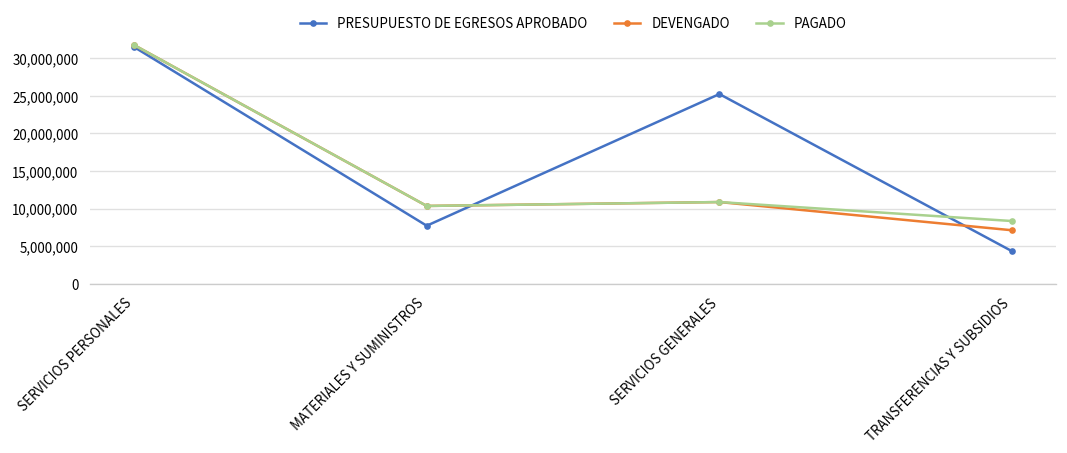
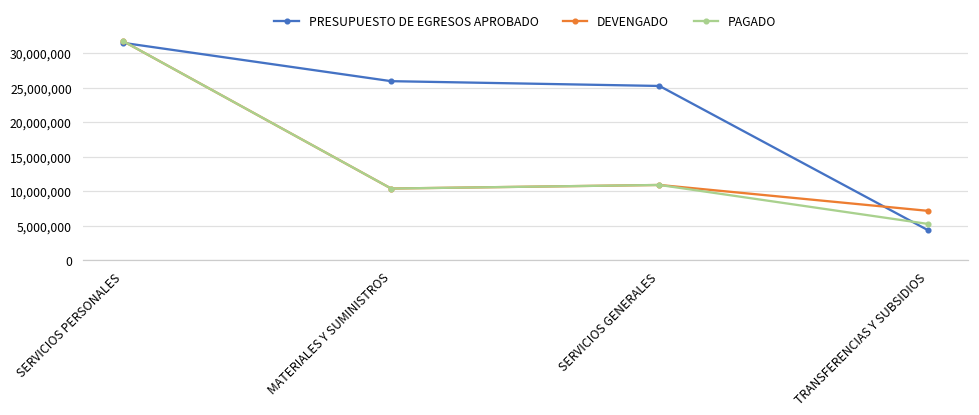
  {
    "PRESUPUESTO DE EGRESOS APROBADO": {
-     "MATERIALES Y SUMINISTROS": "8,000,000",
+     "MATERIALES Y SUMINISTROS": "26,000,000",
      "SERVICIOS GENERALES": "25,000,000",
      "TRANSFERENCIAS Y SUBSIDIOS": "4,000,000"
    },
    "DEVENGADO": {
      "TRANSFERENCIAS Y SUBSIDIOS": "7,000,000"
    },
    "PAGADO": {
-     "TRANSFERENCIAS Y SUBSIDIOS": "8,000,000"
+     "TRANSFERENCIAS Y SUBSIDIOS": "5,000,000"
    }
  }
